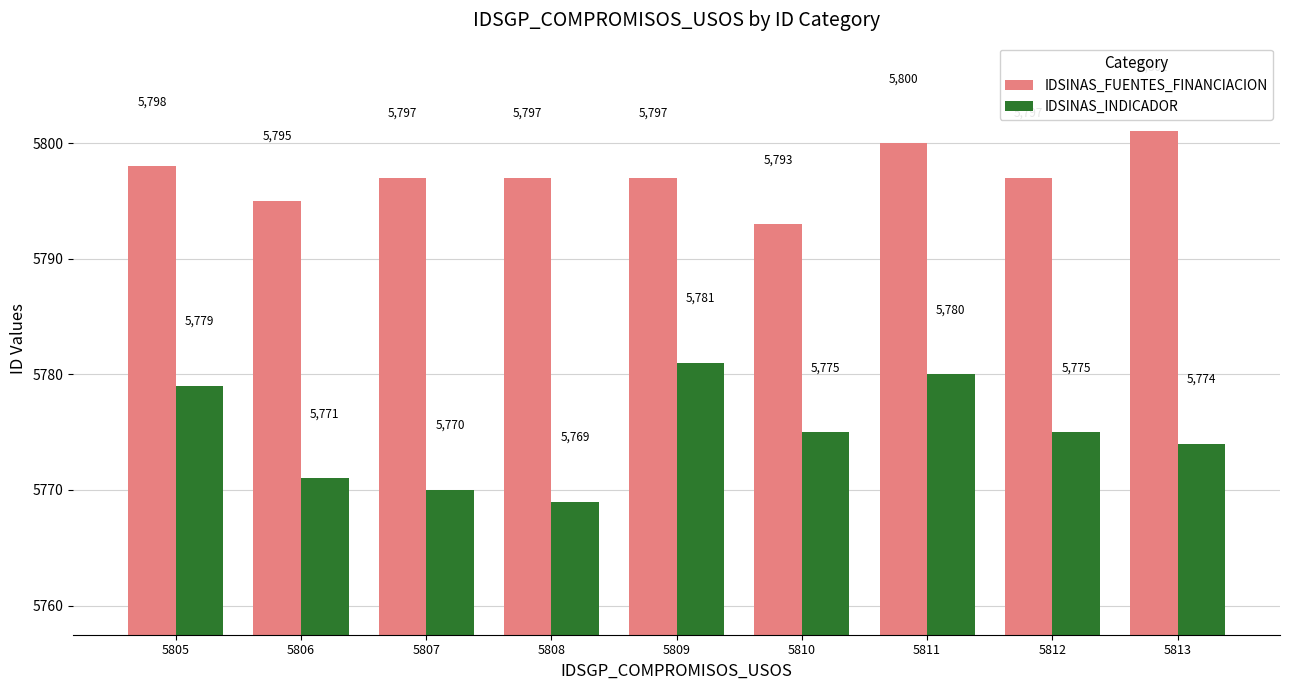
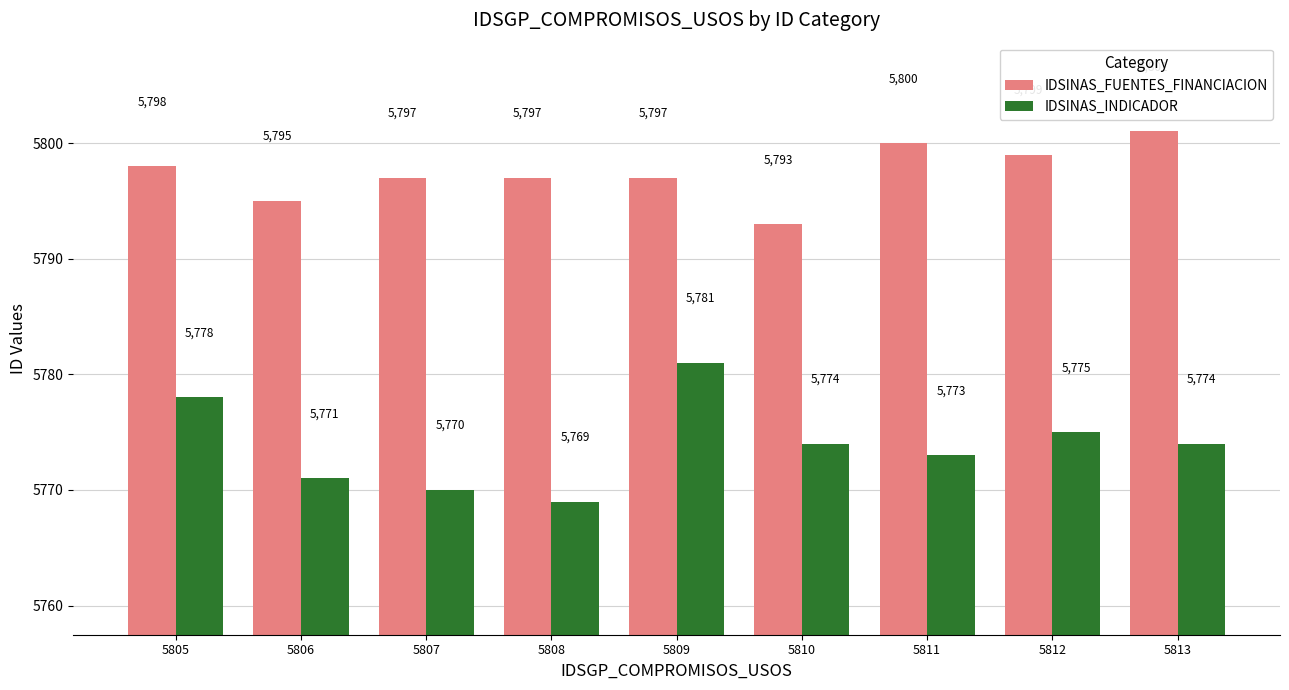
  {
    "IDSINAS_FUENTES_FINANCIACION": {
      "5805": "5798",
      "5806": "5795",
      "5807": "5797",
      "5808": "5797",
      "5809": "5797",
      "5810": "5793",
      "5811": "5800",
-     "5812": "5797",
+     "5812": "5799",
      "5813": "5801"
    },
    "IDSINAS_INDICADOR": {
-     "5805": "5,779",
-     "5810": "5,775",
-     "5811": "5,780"
+     "5805": "5,778",
+     "5810": "5,774",
+     "5811": "5,773"
    }
  }
